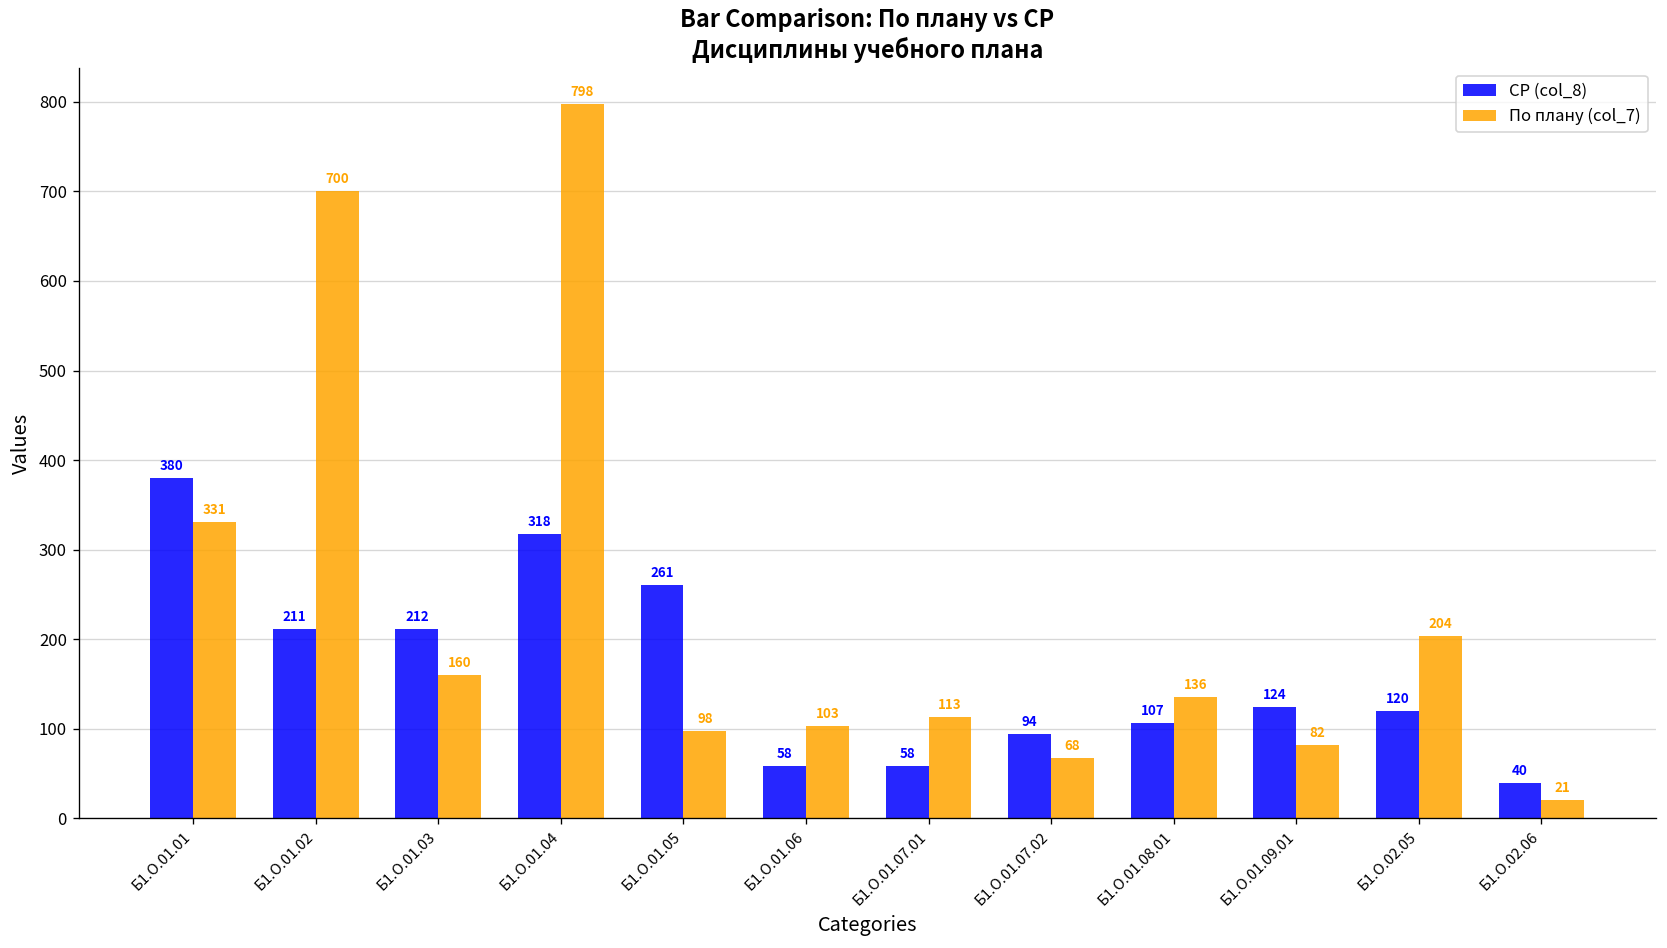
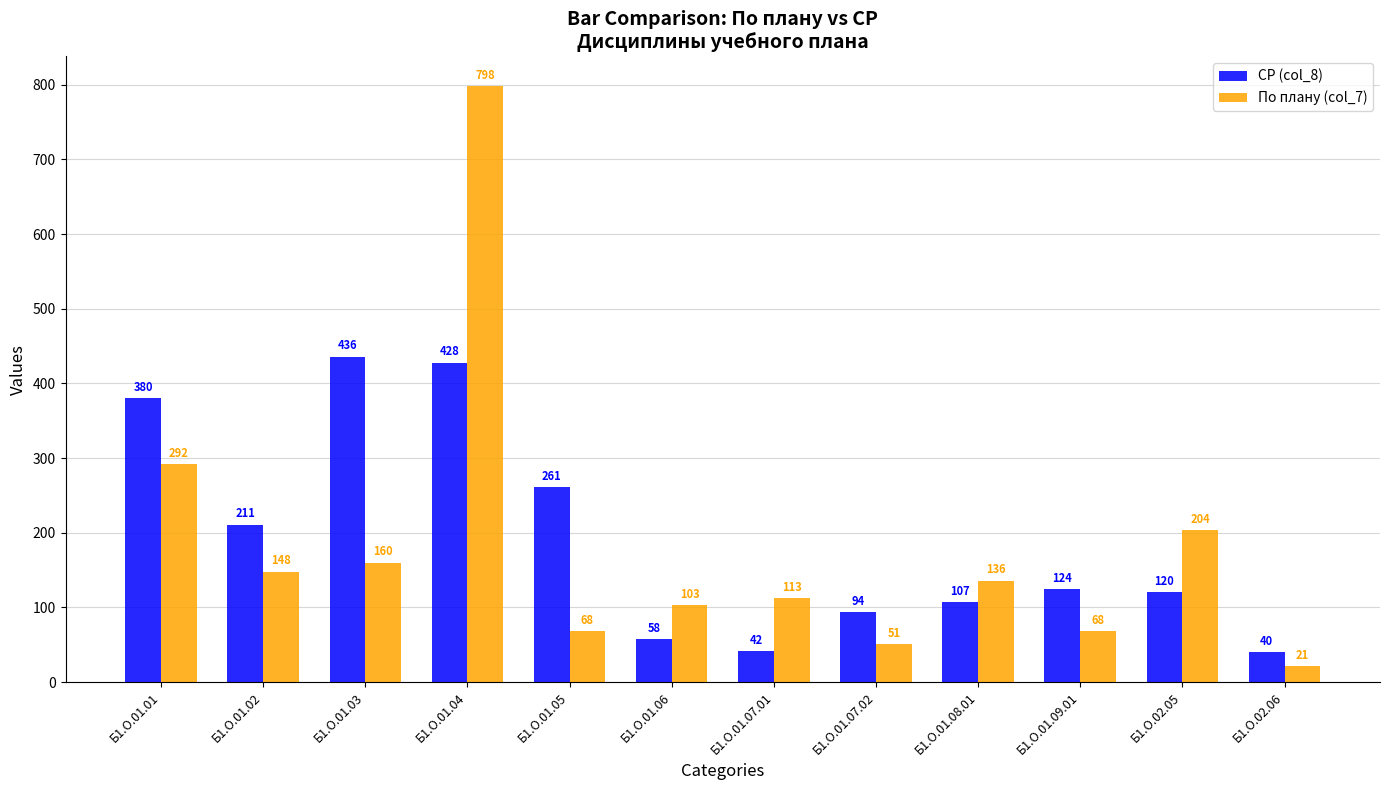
  {
    "СР (col_8)": {
      "Б1.О.01.01": 380,
      "Б1.О.01.02": 211,
-     "Б1.О.01.03": 212,
-     "Б1.О.01.04": 318,
+     "Б1.О.01.03": 436,
+     "Б1.О.01.04": 428,
      "Б1.О.01.05": 261,
      "Б1.О.01.06": 58,
-     "Б1.О.01.07.01": 58,
+     "Б1.О.01.07.01": 42,
      "Б1.О.01.07.02": 94,
      "Б1.О.01.08.01": 107,
      "Б1.О.01.09.01": 124,
      "Б1.О.02.05": 120,
      "Б1.О.02.06": 40
    },
    "По плану (col_7)": {
-     "Б1.О.01.01": 331,
-     "Б1.О.01.02": 700,
+     "Б1.О.01.01": 292,
+     "Б1.О.01.02": 148,
      "Б1.О.01.03": 160,
      "Б1.О.01.04": 798,
-     "Б1.О.01.05": 98,
+     "Б1.О.01.05": 68,
      "Б1.О.01.06": 103,
      "Б1.О.01.07.01": 113,
-     "Б1.О.01.07.02": 68,
+     "Б1.О.01.07.02": 51,
      "Б1.О.01.08.01": 136,
-     "Б1.О.01.09.01": 82,
+     "Б1.О.01.09.01": 68,
      "Б1.О.02.05": 204,
      "Б1.О.02.06": 21
    }
  }
